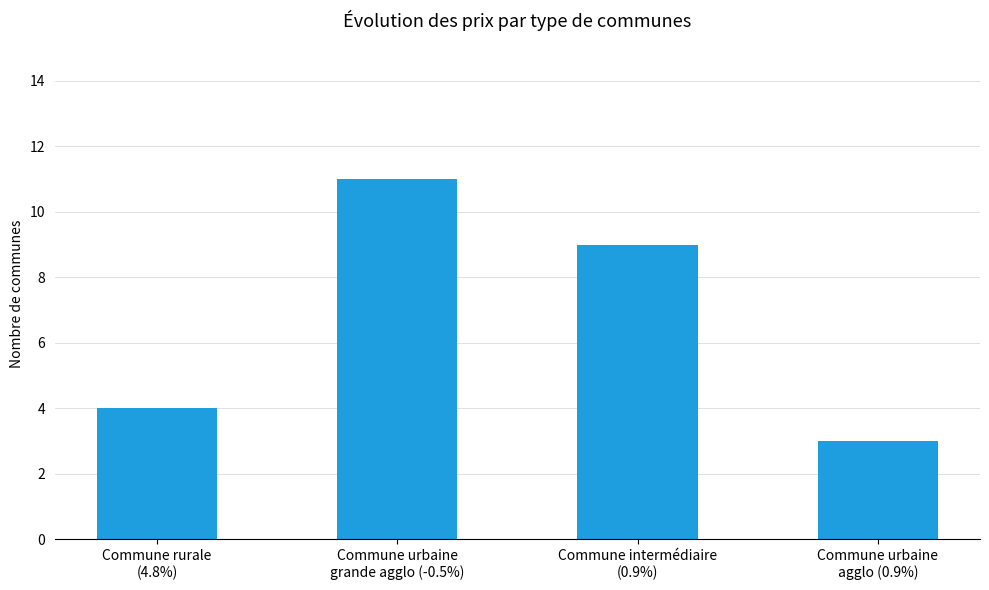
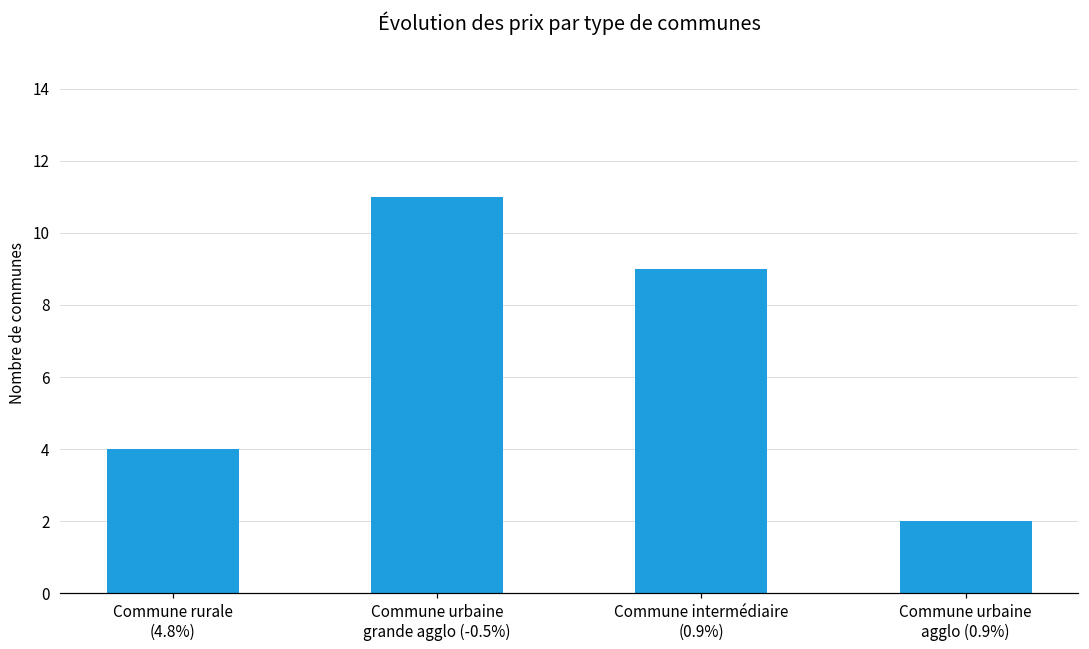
  {
    "Commune rurale (4.8%)": 4,
    "Commune urbaine grande agglo (-0.5%)": 11,
    "Commune intermédiaire (0.9%)": 9,
-   "Commune urbaine agglo (0.9%)": 3
+   "Commune urbaine agglo (0.9%)": 2
  }
